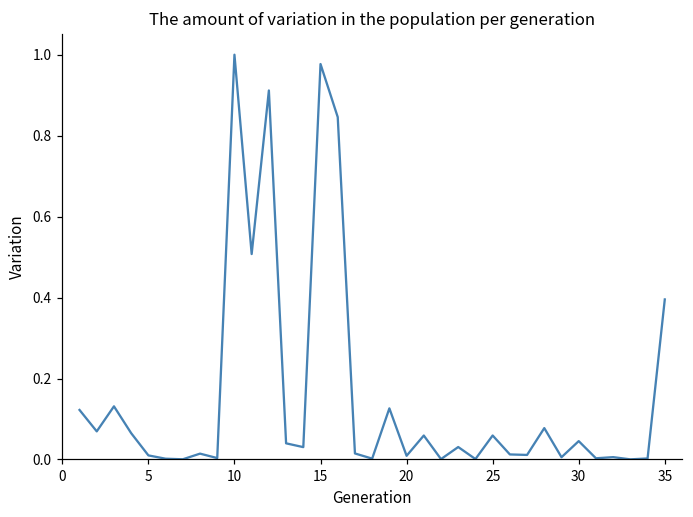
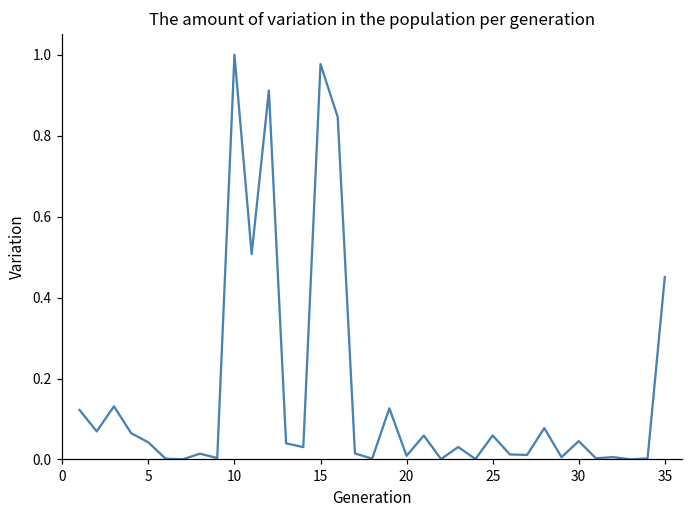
  {
-   "5": 0.01,
+   "5": 0.04,
    "10": 1.00,
    "15": 0.98,
    "20": 0.01,
    "25": 0.06,
    "30": 0.05,
-   "35": 0.40
+   "35": 0.45
  }
